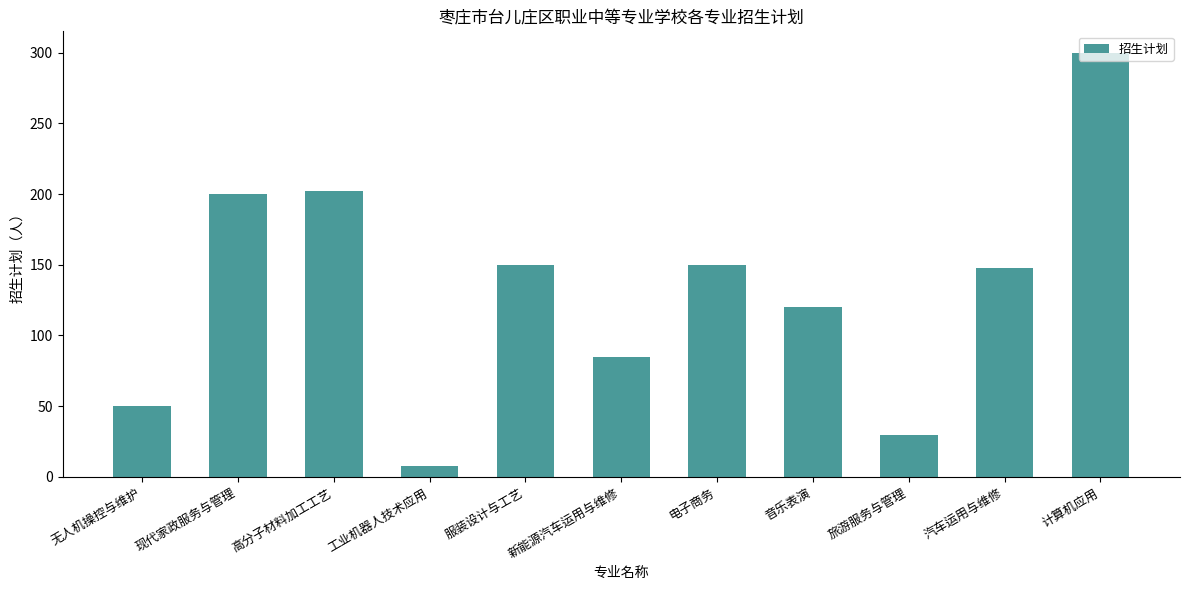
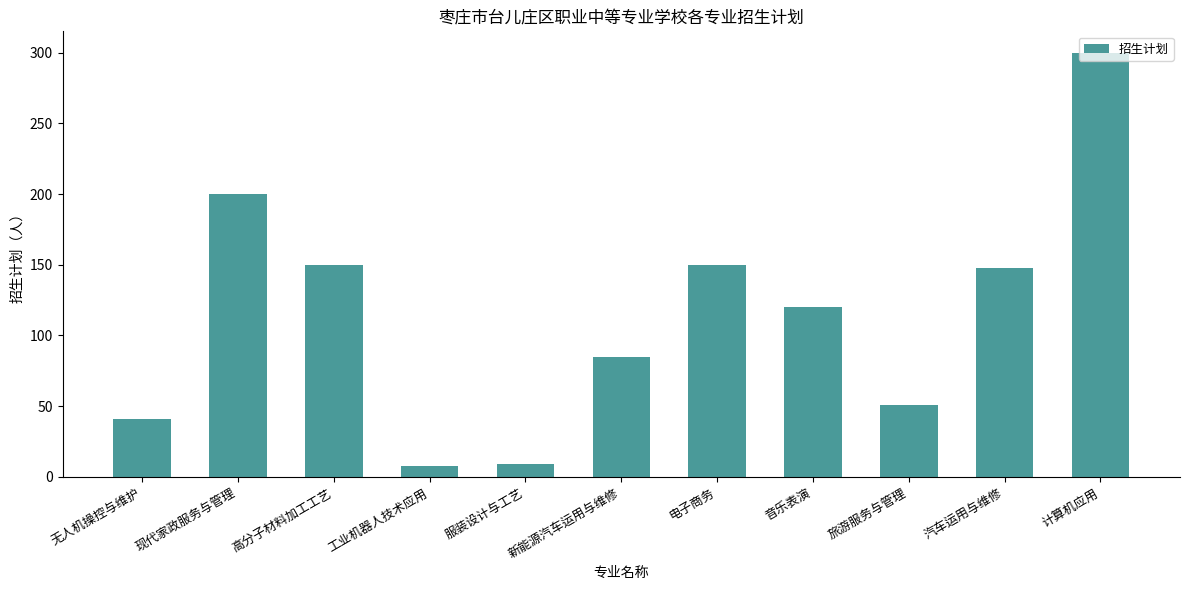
  {
-   "无人机操控与维护": 50,
+   "无人机操控与维护": 41,
    "现代家政服务与管理": 200,
-   "高分子材料加工工艺": 202,
+   "高分子材料加工工艺": 150,
    "工业机器人技术应用": 8,
-   "服装设计与工艺": 150,
+   "服装设计与工艺": 9,
    "新能源汽车运用与维修": 85,
    "电子商务": 150,
    "音乐表演": 120,
-   "旅游服务与管理": 30,
+   "旅游服务与管理": 51,
    "汽车运用与维修": 148
  }
